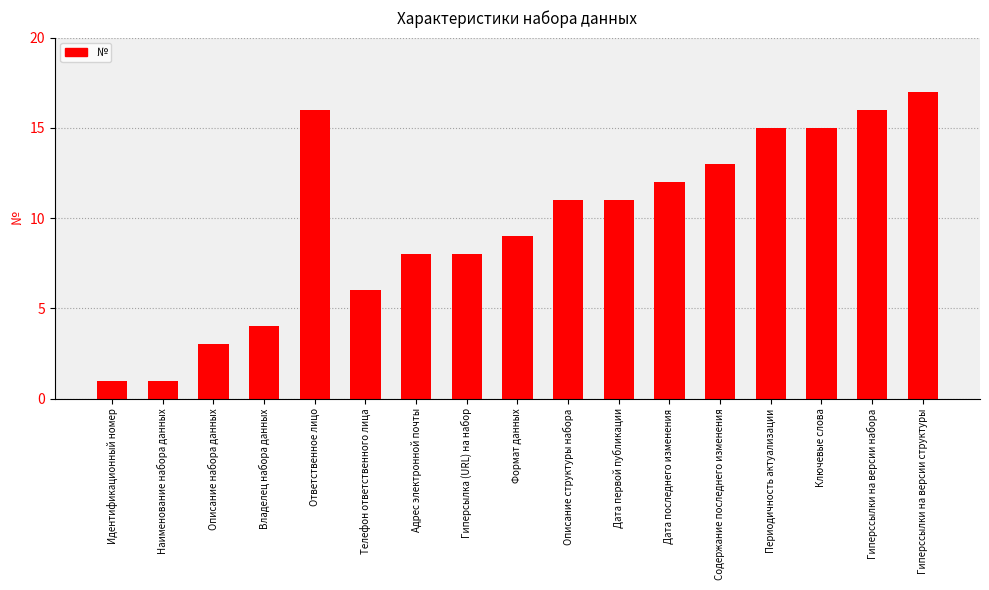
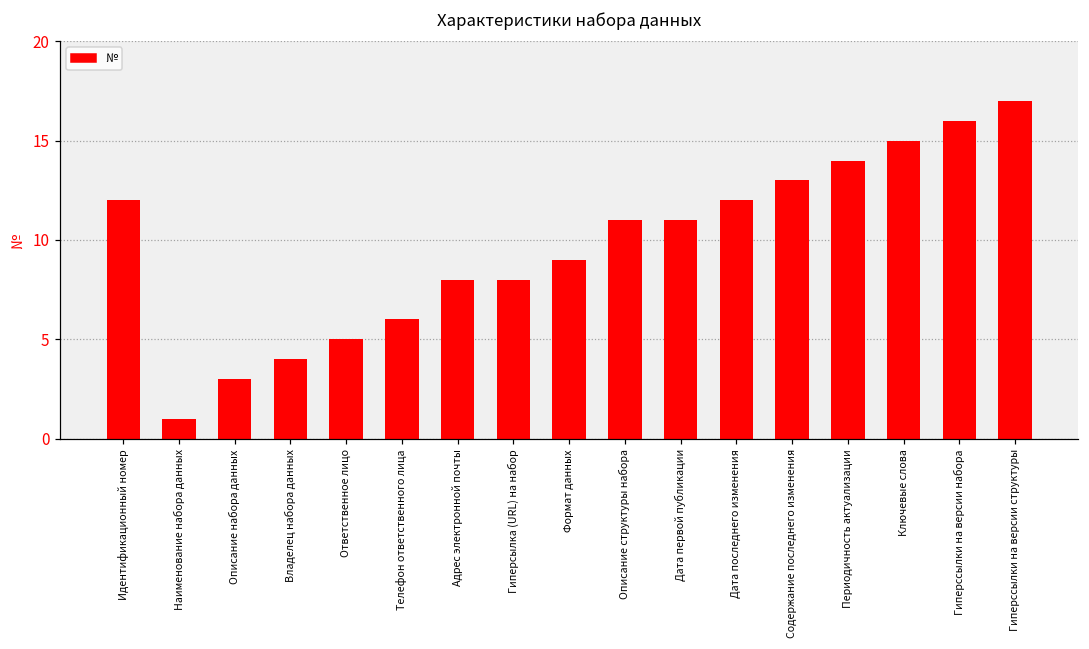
  {
-   "Идентификационный номер": 1,
+   "Идентификационный номер": 12,
    "Наименование набора данных": 1,
    "Описание набора данных": 3,
    "Владелец набора данных": 4,
-   "Ответственное лицо": 16,
+   "Ответственное лицо": 5,
    "Телефон ответственного лица": 6,
    "Адрес электронной почты": 8,
    "Гиперсылка (URL) на набор": 8,
    "Формат данных": 9,
    "Описание структуры набора": 11,
    "Дата первой публикации": 11,
    "Дата последнего изменения": 12,
    "Содержание последнего изменения": 13,
-   "Периодичность актуализации": 15,
+   "Периодичность актуализации": 14,
    "Ключевые слова": 15,
    "Гиперссылки на версии набора": 16,
    "Гиперссылки на версии структуры": 17
  }
